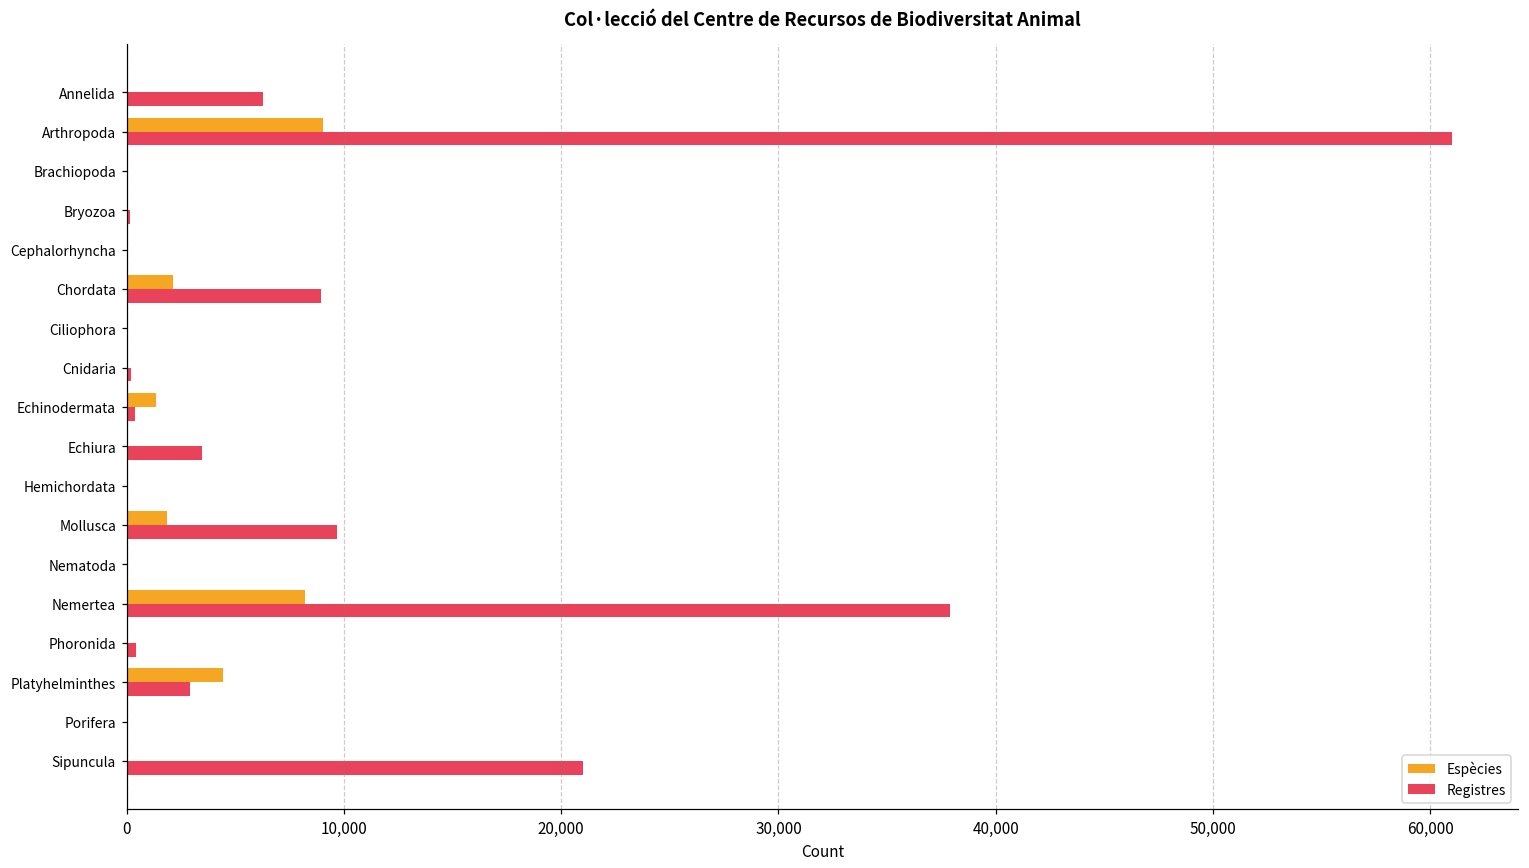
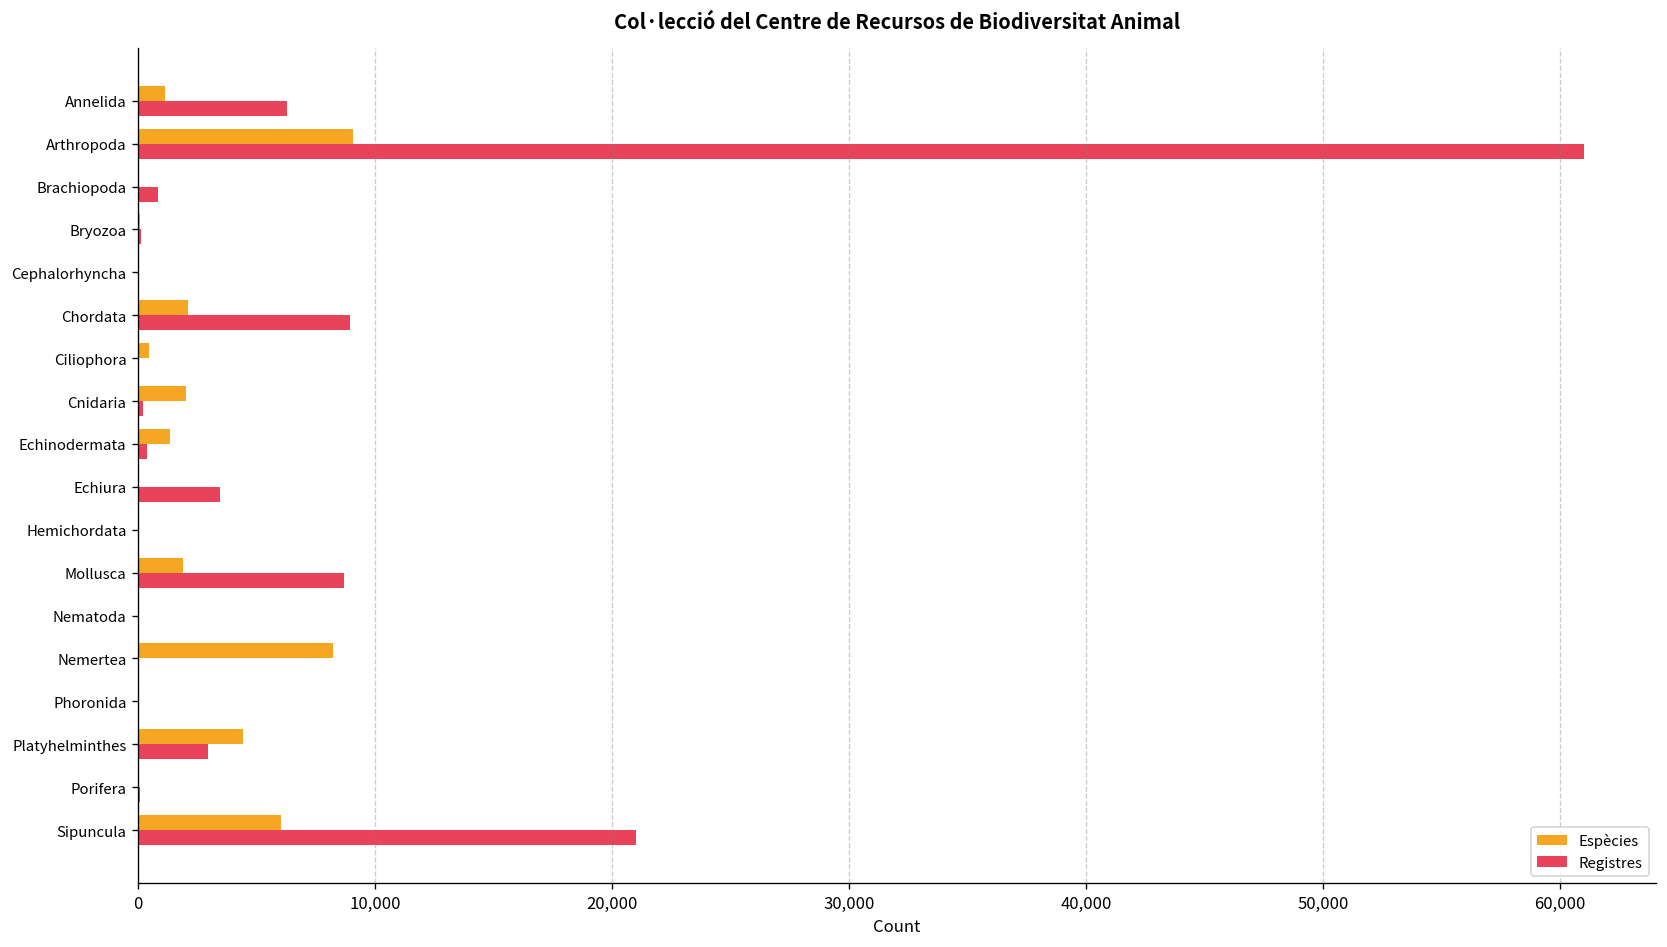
  {
    "Espècies": {
-     "Annelida": "100",
+     "Annelida": "1,100",
      "Arthropoda": "9,000",
      "Chordata": "2,100",
-     "Ciliophora": "0",
-     "Cnidaria": "100",
+     "Ciliophora": "500",
+     "Cnidaria": "2,000",
      "Echinodermata": "1,300",
      "Mollusca": "1,900",
      "Nemertea": "8,200",
      "Platyhelminthes": "4,400",
-     "Sipuncula": "0"
+     "Sipuncula": "6,000"
    },
    "Registres": {
      "Annelida": "6,300",
      "Arthropoda": "61,000",
-     "Brachiopoda": "100",
+     "Brachiopoda": "800",
      "Bryozoa": "100",
      "Chordata": "8,900",
      "Cnidaria": "200",
      "Echinodermata": "400",
      "Echiura": "3,500",
-     "Mollusca": "9,700",
-     "Nemertea": "37,900",
-     "Phoronida": "400",
+     "Mollusca": "8,700",
+     "Nemertea": "0",
+     "Phoronida": "0",
      "Platyhelminthes": "2,900",
      "Sipuncula": "21,000"
    }
  }
